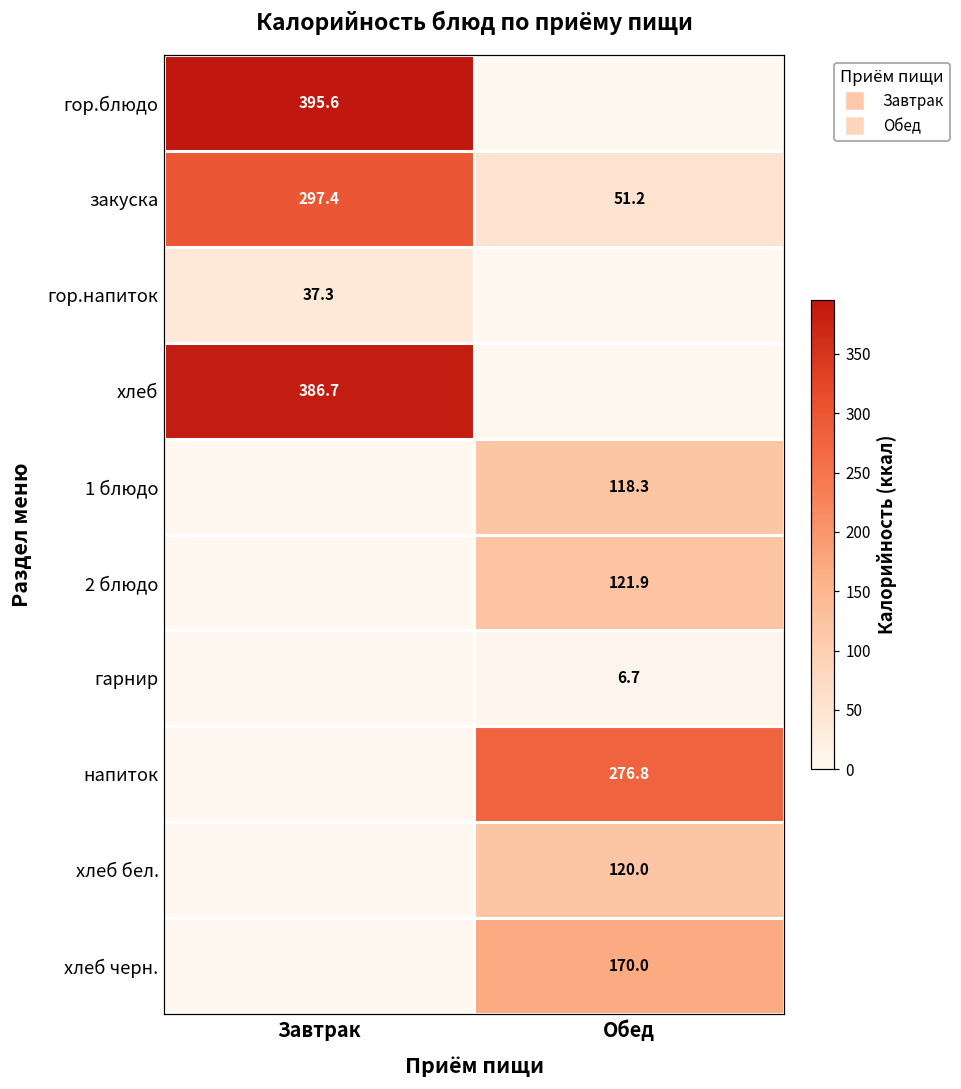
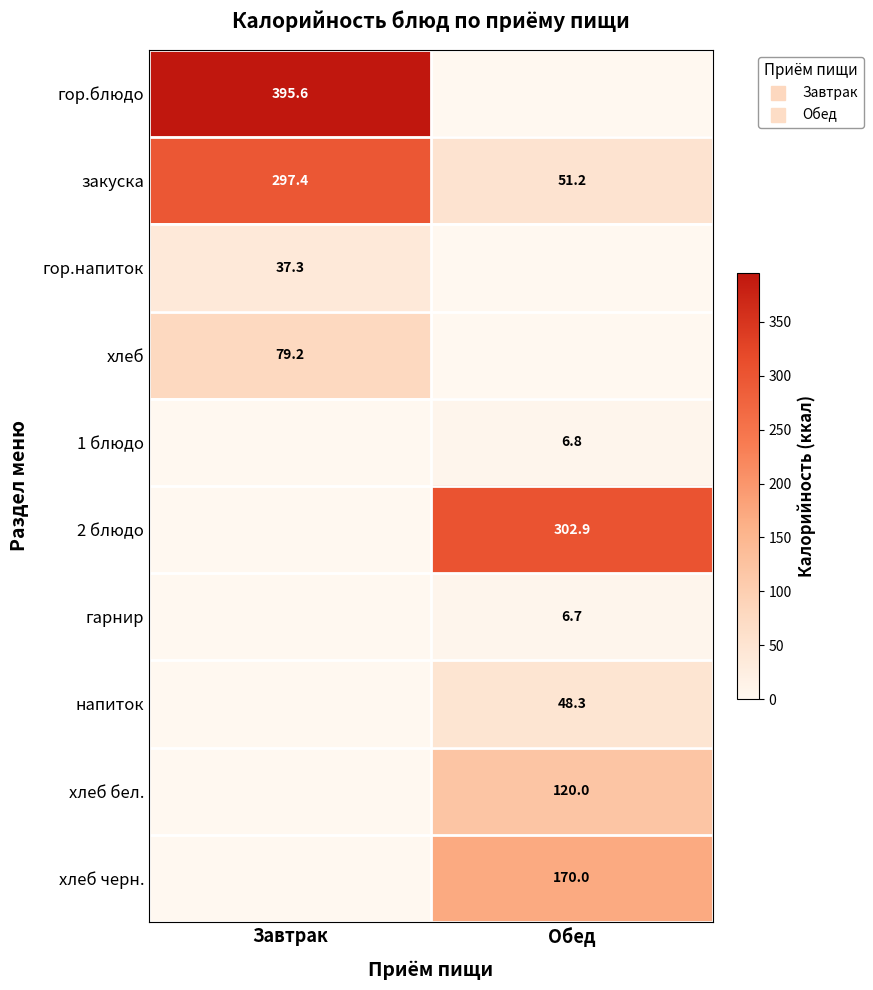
  {
    "гор.блюдо": {
      "Завтрак": 395.6
    },
    "закуска": {
      "Завтрак": 297.4,
      "Обед": 51.2
    },
    "гор.напиток": {
      "Завтрак": 37.3
    },
    "хлеб": {
-     "Завтрак": 386.7
+     "Завтрак": 79.2
    },
    "1 блюдо": {
-     "Обед": 118.3
+     "Обед": 6.8
    },
    "2 блюдо": {
-     "Обед": 121.9
+     "Обед": 302.9
    },
    "гарнир": {
      "Обед": 6.7
    },
    "напиток": {
-     "Обед": 276.8
+     "Обед": 48.3
    },
    "хлеб бел.": {
      "Обед": 120.0
    },
    "хлеб черн.": {
      "Обед": 170.0
    }
  }
